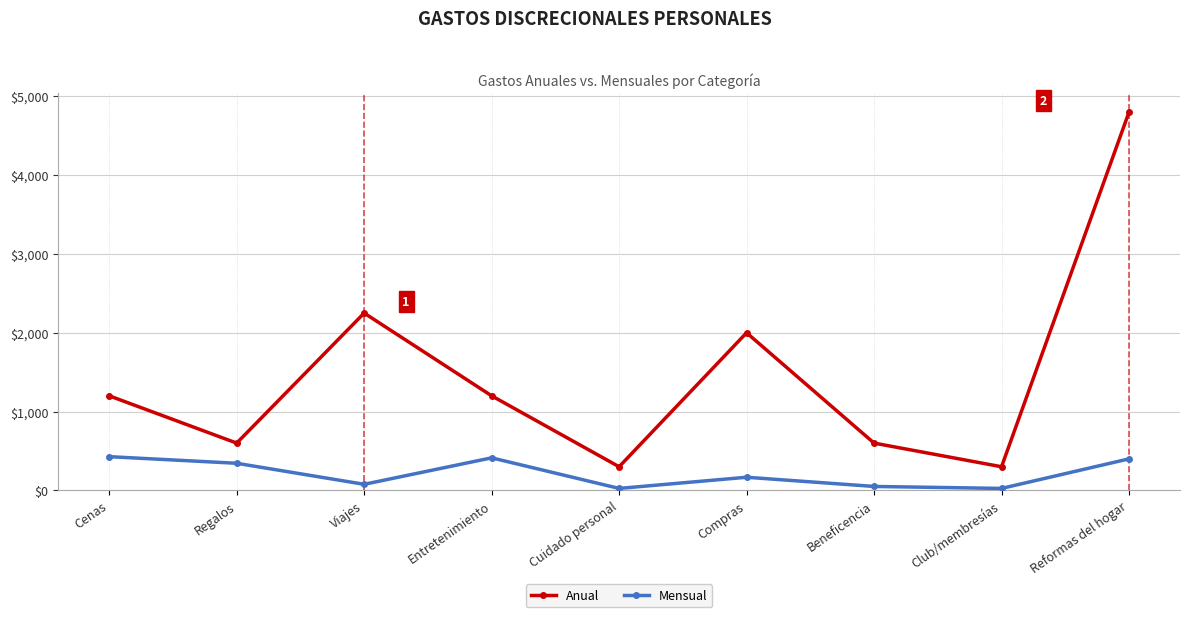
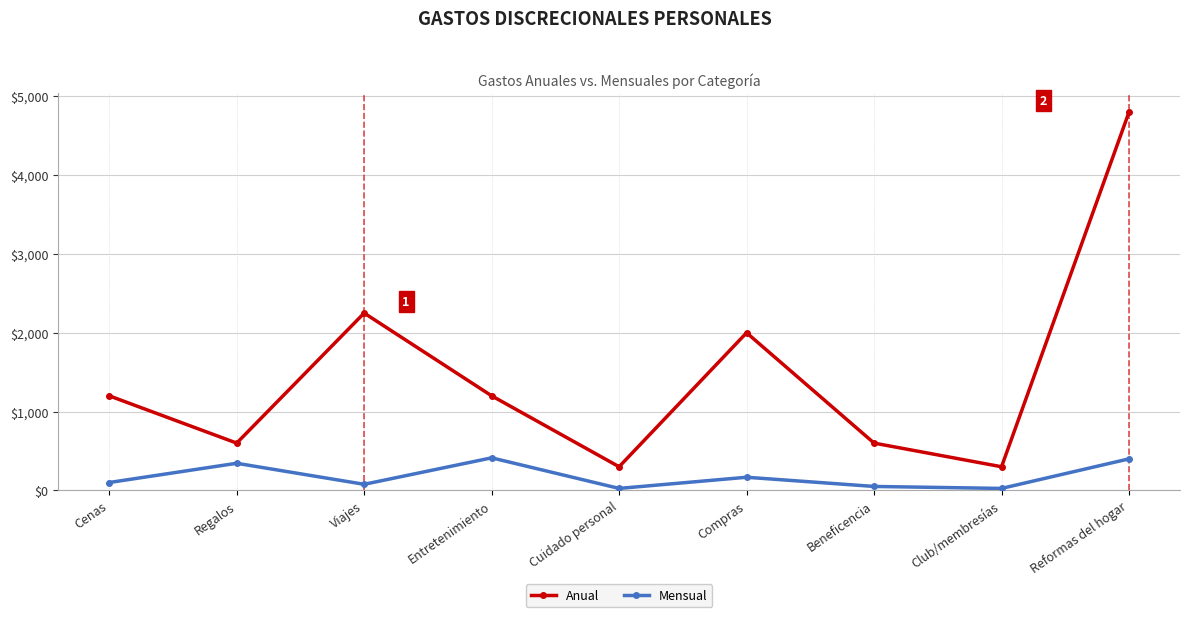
  {
    "Anual": {
      "Cenas": "$1,200",
      "Regalos": "$600",
      "Viajes": "$2,300",
      "Entretenimiento": "$1,200",
      "Cuidado personal": "$300",
      "Compras": "$2,000",
      "Beneficencia": "$600",
      "Club/membresías": "$300",
      "Reformas del hogar": "$4,800"
    },
    "Mensual": {
-     "Cenas": "$400",
+     "Cenas": "$100",
      "Regalos": "$300",
      "Viajes": "$100",
      "Entretenimiento": "$400",
      "Cuidado personal": "$0",
      "Compras": "$200",
      "Beneficencia": "$100",
      "Club/membresías": "$0",
      "Reformas del hogar": "$400"
    }
  }
